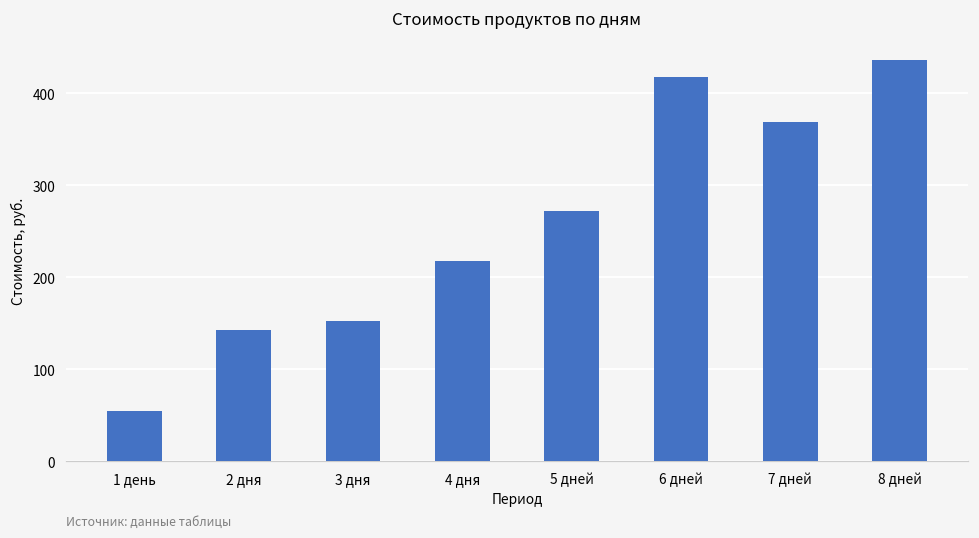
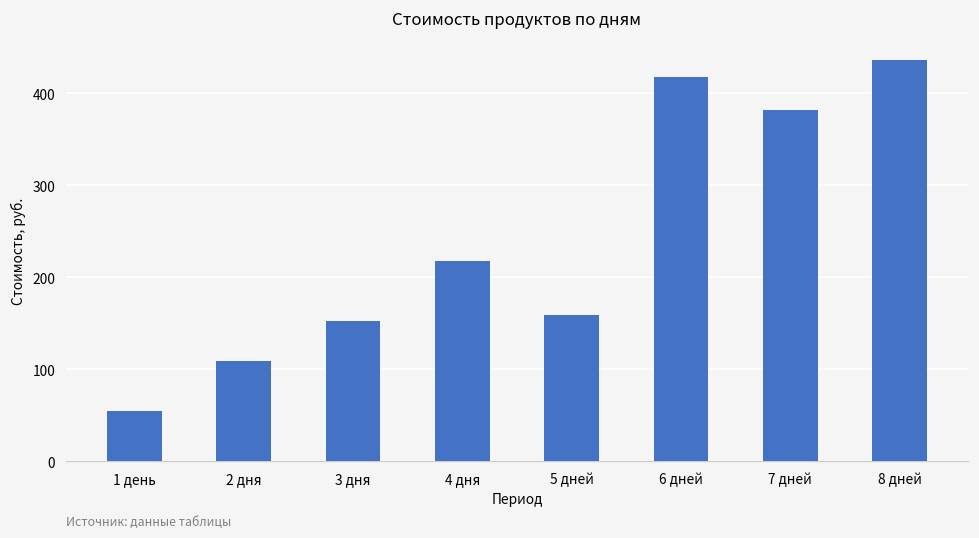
  {
    "1 день": 50,
-   "2 дня": 140,
+   "2 дня": 110,
    "3 дня": 150,
    "4 дня": 220,
-   "5 дней": 270,
+   "5 дней": 160,
    "6 дней": 420,
-   "7 дней": 370,
+   "7 дней": 380,
    "8 дней": 440
  }
